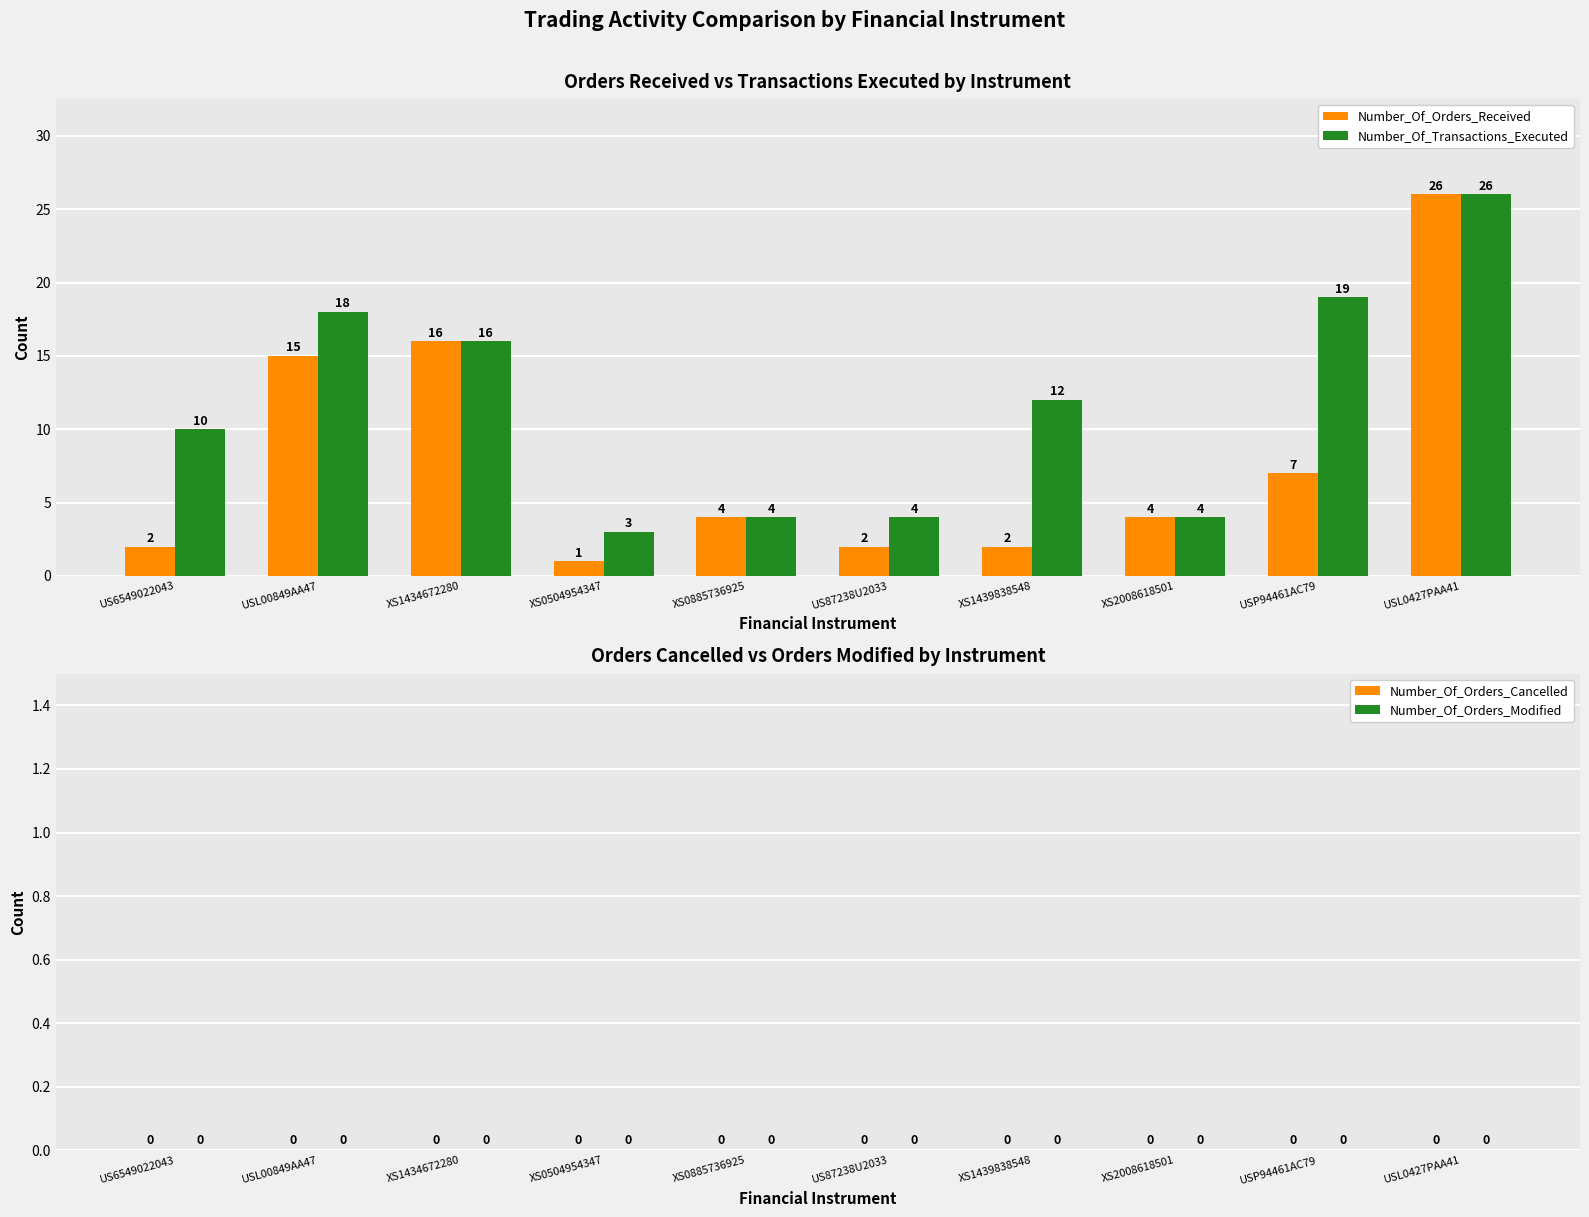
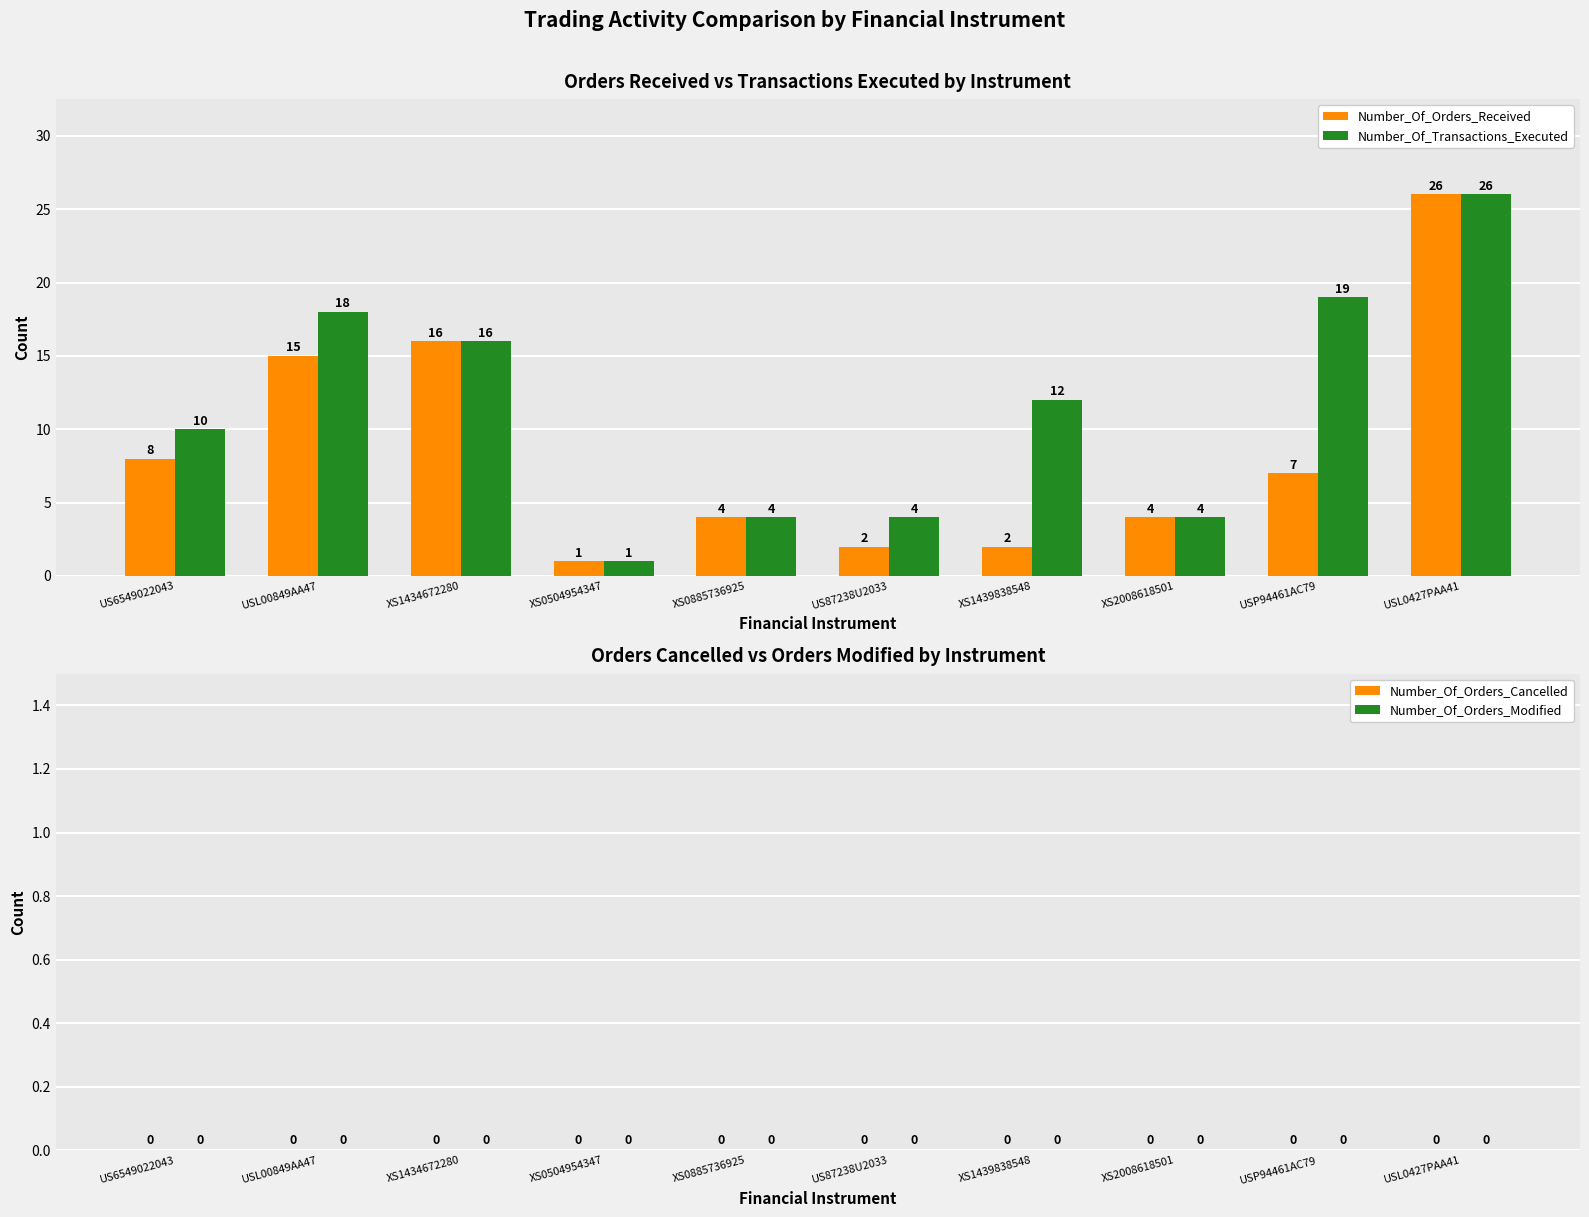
  {
    "Orders Received vs Transactions Executed by Instrument": {
      "Number_Of_Orders_Received": {
-       "US6549022043": 2,
+       "US6549022043": 8,
        "USL00849AA47": 15,
        "XS1434672280": 16,
        "XS0504954347": 1,
        "XS0885736925": 4,
        "US87238U2033": 2,
        "XS1439838548": 2,
        "XS2008618501": 4,
        "USP94461AC79": 7,
        "USL0427PAA41": 26
      },
      "Number_Of_Transactions_Executed": {
        "US6549022043": 10,
        "USL00849AA47": 18,
        "XS1434672280": 16,
-       "XS0504954347": 3,
+       "XS0504954347": 1,
        "XS0885736925": 4,
        "US87238U2033": 4,
        "XS1439838548": 12,
        "XS2008618501": 4,
        "USP94461AC79": 19,
        "USL0427PAA41": 26
      }
    },
    "Orders Cancelled vs Orders Modified by Instrument": {
      "Number_Of_Orders_Cancelled": {
        "US6549022043": 0,
        "USL00849AA47": 0,
        "XS1434672280": 0,
        "XS0504954347": 0,
        "XS0885736925": 0,
        "US87238U2033": 0,
        "XS1439838548": 0,
        "XS2008618501": 0,
        "USP94461AC79": 0,
        "USL0427PAA41": 0
      },
      "Number_Of_Orders_Modified": {
        "US6549022043": 0,
        "USL00849AA47": 0,
        "XS1434672280": 0,
        "XS0504954347": 0,
        "XS0885736925": 0,
        "US87238U2033": 0,
        "XS1439838548": 0,
        "XS2008618501": 0,
        "USP94461AC79": 0,
        "USL0427PAA41": 0
      }
    }
  }
